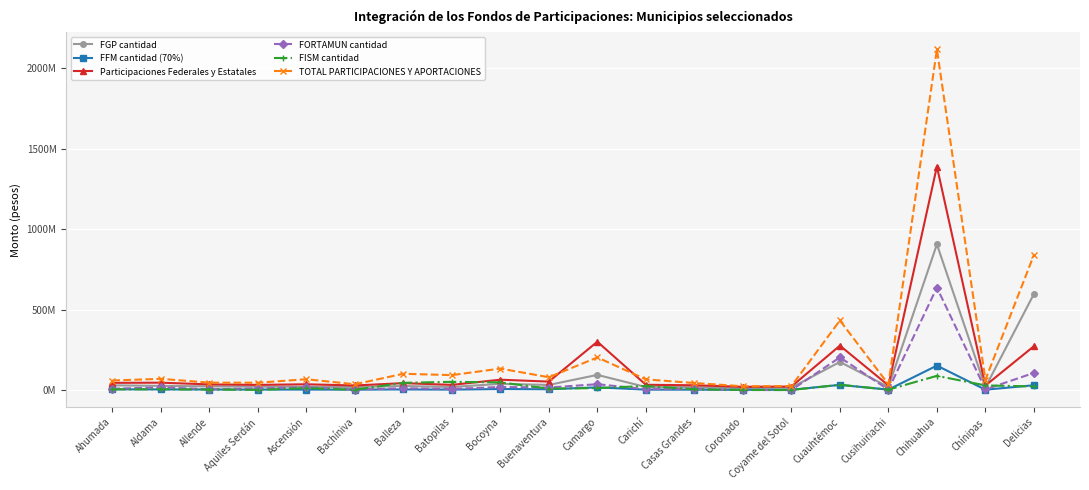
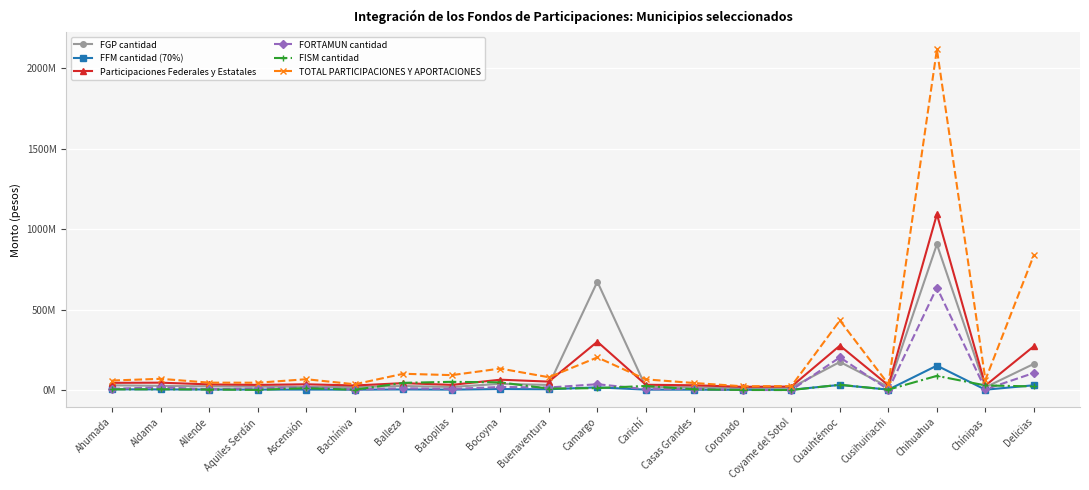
  {
    "FGP cantidad": {
-     "Camargo": 100000000,
+     "Camargo": 670000000,
      "Cuauhtémoc": 180000000,
      "Chihuahua": 910000000,
-     "Delicias": 600000000
+     "Delicias": 160000000
    },
    "FFM cantidad (70%)": {
      "Chihuahua": 150000000
    },
    "Participaciones Federales y Estatales": {
      "Aldama": 50000000,
      "Bocoyna": 70000000,
      "Buenaventura": 50000000,
      "Camargo": 300000000,
      "Cuauhtémoc": 280000000,
-     "Chihuahua": 1390000000,
+     "Chihuahua": 1090000000,
      "Delicias": 270000000
    },
    "FORTAMUN cantidad": {
      "Camargo": 40000000,
      "Cuauhtémoc": 200000000,
      "Chihuahua": 640000000,
      "Delicias": 110000000
    },
    "FISM cantidad": {
      "Batopilas": 50000000,
      "Chihuahua": 90000000
    },
    "TOTAL PARTICIPACIONES Y APORTACIONES": {
      "Aldama": 70000000,
      "Ascensión": 70000000,
      "Balleza": 100000000,
      "Batopilas": 90000000,
      "Bocoyna": 130000000,
      "Buenaventura": 80000000,
      "Camargo": 200000000,
      "Carichí": 70000000,
      "Cuauhtémoc": 430000000,
      "Chihuahua": 2120000000,
      "Chínipas": 60000000,
      "Delicias": 840000000
    }
  }
